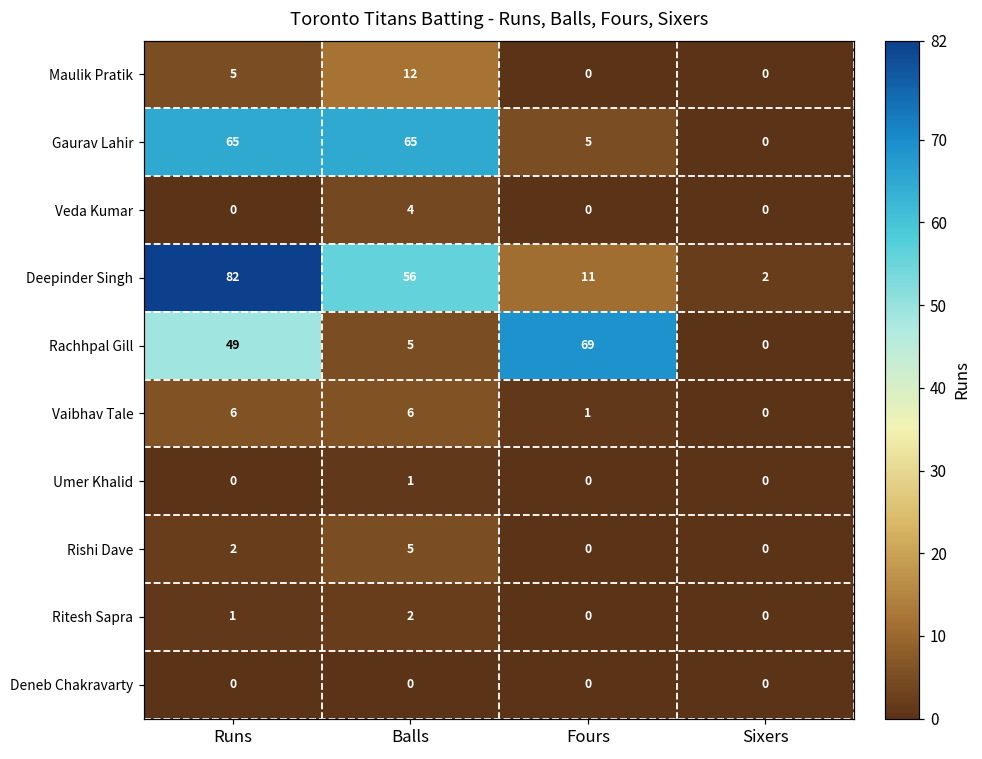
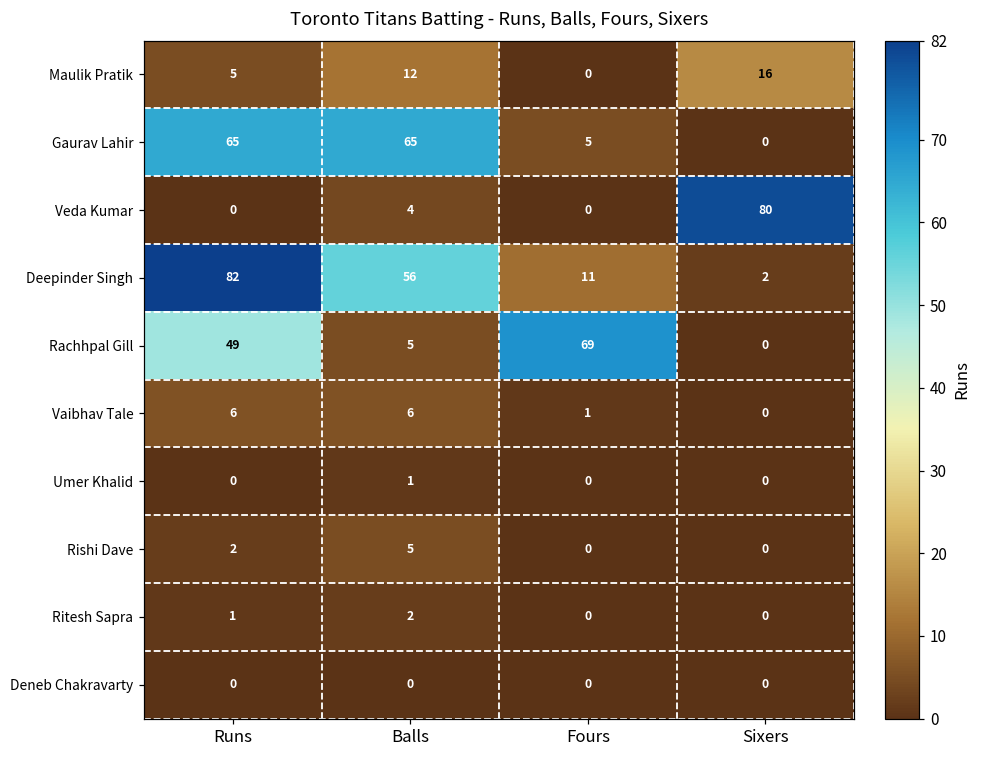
  {
    "Maulik Pratik": {
      "Runs": 5,
      "Balls": 12,
      "Fours": 0,
-     "Sixers": 0
+     "Sixers": 16
    },
    "Gaurav Lahir": {
      "Runs": 65,
      "Balls": 65,
      "Fours": 5,
      "Sixers": 0
    },
    "Veda Kumar": {
      "Runs": 0,
      "Balls": 4,
      "Fours": 0,
-     "Sixers": 0
+     "Sixers": 80
    },
    "Deepinder Singh": {
      "Runs": 82,
      "Balls": 56,
      "Fours": 11,
      "Sixers": 2
    },
    "Rachhpal Gill": {
      "Runs": 49,
      "Balls": 5,
      "Fours": 69,
      "Sixers": 0
    },
    "Vaibhav Tale": {
      "Runs": 6,
      "Balls": 6,
      "Fours": 1,
      "Sixers": 0
    },
    "Umer Khalid": {
      "Runs": 0,
      "Balls": 1,
      "Fours": 0,
      "Sixers": 0
    },
    "Rishi Dave": {
      "Runs": 2,
      "Balls": 5,
      "Fours": 0,
      "Sixers": 0
    },
    "Ritesh Sapra": {
      "Runs": 1,
      "Balls": 2,
      "Fours": 0,
      "Sixers": 0
    },
    "Deneb Chakravarty": {
      "Runs": 0,
      "Balls": 0,
      "Fours": 0,
      "Sixers": 0
    }
  }
